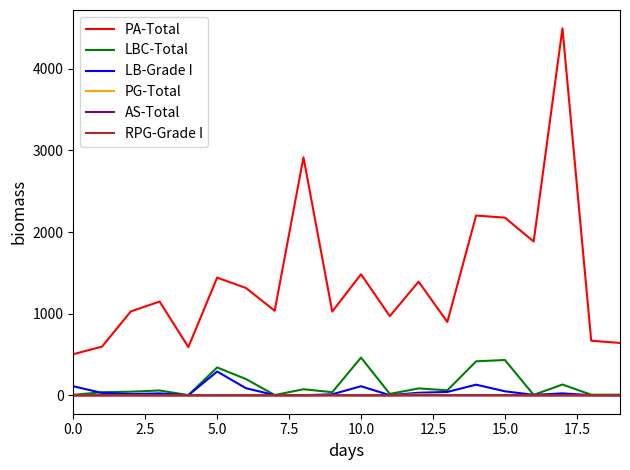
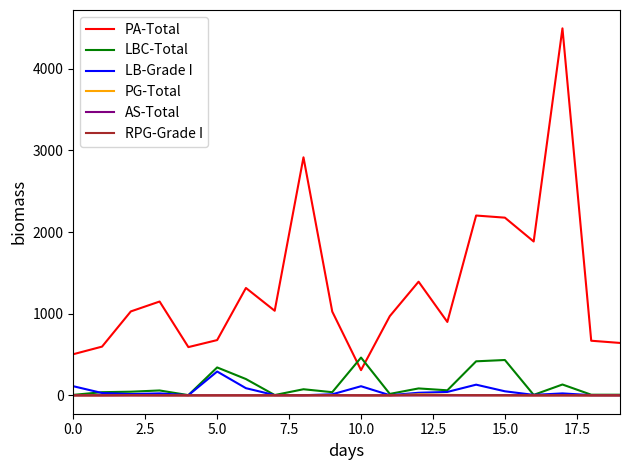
  {
    "PA-Total": {
      "0.0": 500,
-     "5.0": 1400,
-     "10.0": 1500,
+     "5.0": 700,
+     "10.0": 300,
      "15.0": 2200
    },
    "LBC-Total": {
      "5.0": 300,
      "10.0": 500,
      "15.0": 400
    },
    "LB-Grade I": {
      "0.0": 100,
      "5.0": 300,
      "10.0": 100,
      "15.0": 100
    }
  }
